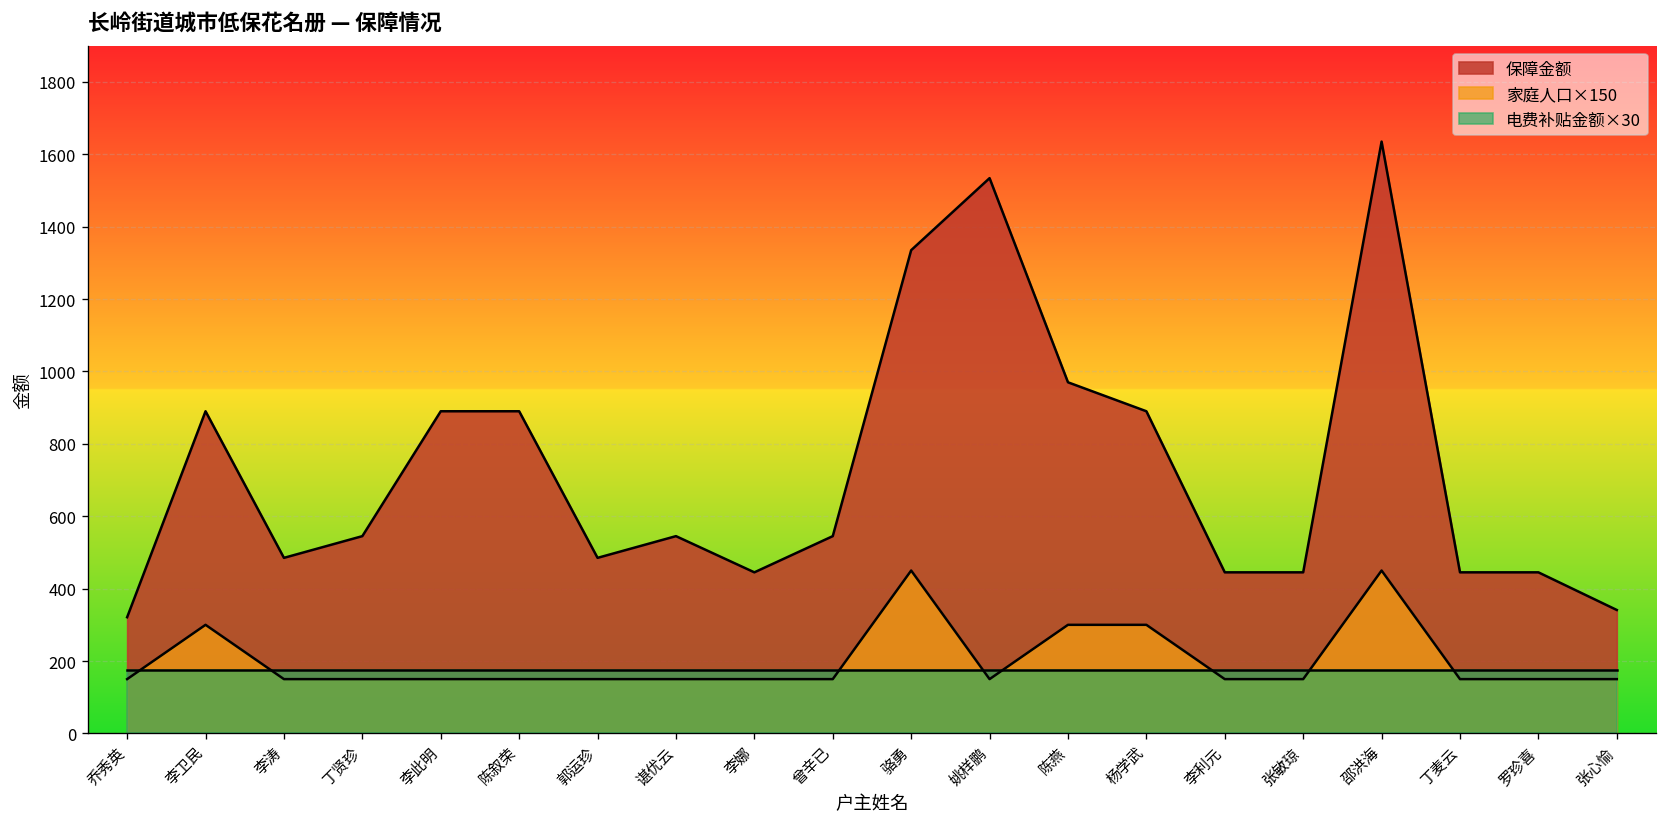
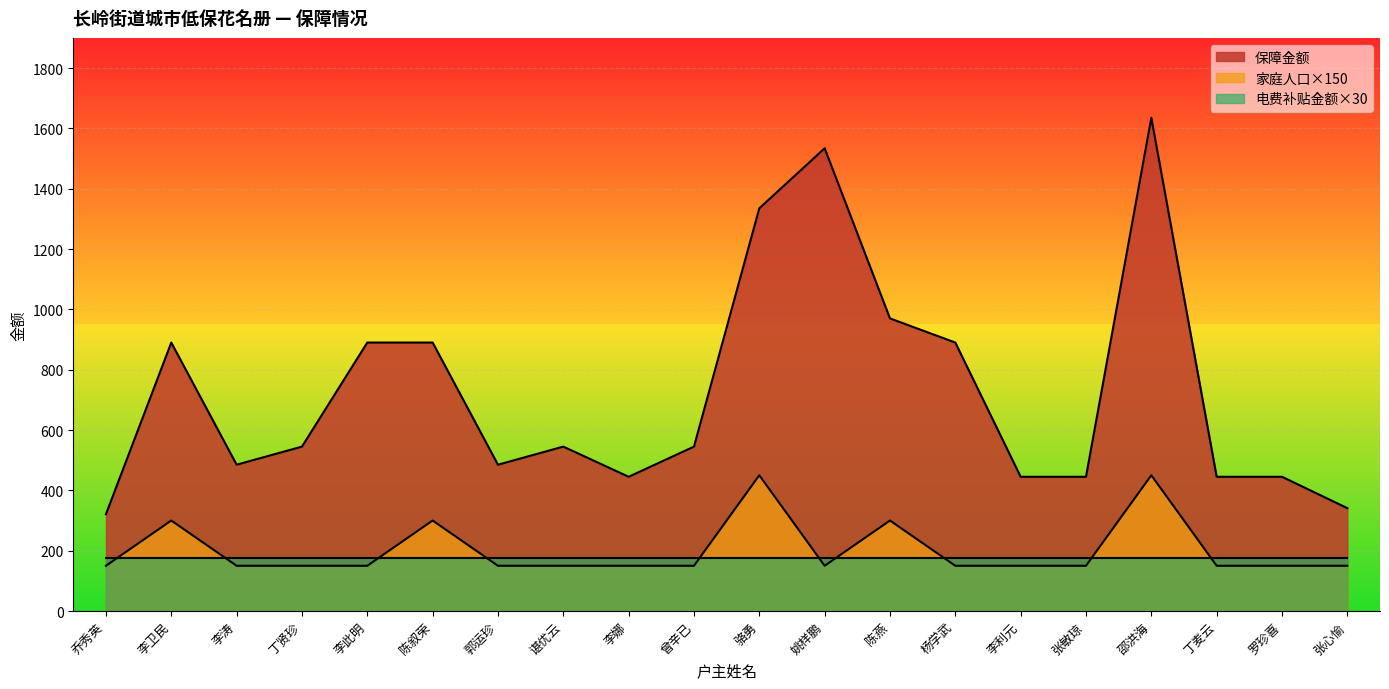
  {
    "保障金额": {
      "乔秀英": 320,
      "李卫民": 890,
      "李涛": 490,
      "丁贤珍": 550,
      "李此明": 890,
      "陈叙荣": 890,
      "郭运珍": 490,
      "谌优云": 550,
      "李娜": 450,
      "曾辛已": 550,
      "骆勇": 1340,
      "姚样鹏": 1530,
      "陈燕": 970,
      "杨学武": 890,
      "李利元": 450,
      "张敏琼": 450,
      "邵洪海": 1640,
      "丁麦云": 450,
      "罗珍喜": 450,
      "张心愉": 340
    },
    "家庭人口×150": {
      "乔秀英": 150,
      "李卫民": 300,
      "李涛": 150,
      "丁贤珍": 150,
      "李此明": 150,
-     "陈叙荣": 150,
+     "陈叙荣": 300,
      "郭运珍": 150,
      "谌优云": 150,
      "李娜": 150,
      "曾辛已": 150,
      "骆勇": 450,
      "姚样鹏": 150,
      "陈燕": 300,
-     "杨学武": 300,
+     "杨学武": 150,
      "李利元": 150,
      "张敏琼": 150,
      "邵洪海": 450,
      "丁麦云": 150,
      "罗珍喜": 150,
      "张心愉": 150
    },
    "电费补贴金额×30": {
      "乔秀英": 180,
      "李卫民": 180,
      "李涛": 180,
      "丁贤珍": 180,
      "李此明": 180,
      "陈叙荣": 180,
      "郭运珍": 180,
      "谌优云": 180,
      "李娜": 180,
      "曾辛已": 180,
      "骆勇": 180,
      "姚样鹏": 180,
      "陈燕": 180,
      "杨学武": 180,
      "李利元": 180,
      "张敏琼": 180,
      "邵洪海": 180,
      "丁麦云": 180,
      "罗珍喜": 180,
      "张心愉": 180
    }
  }
